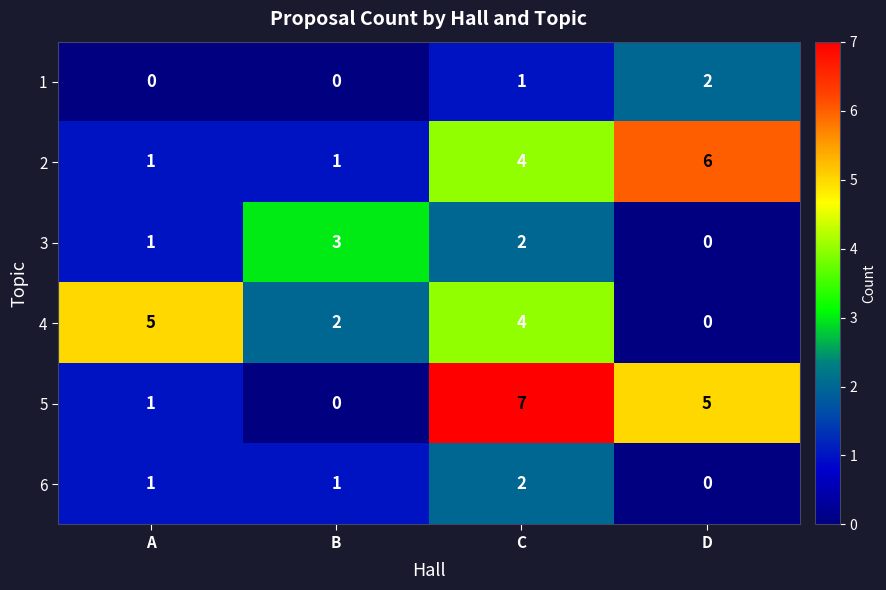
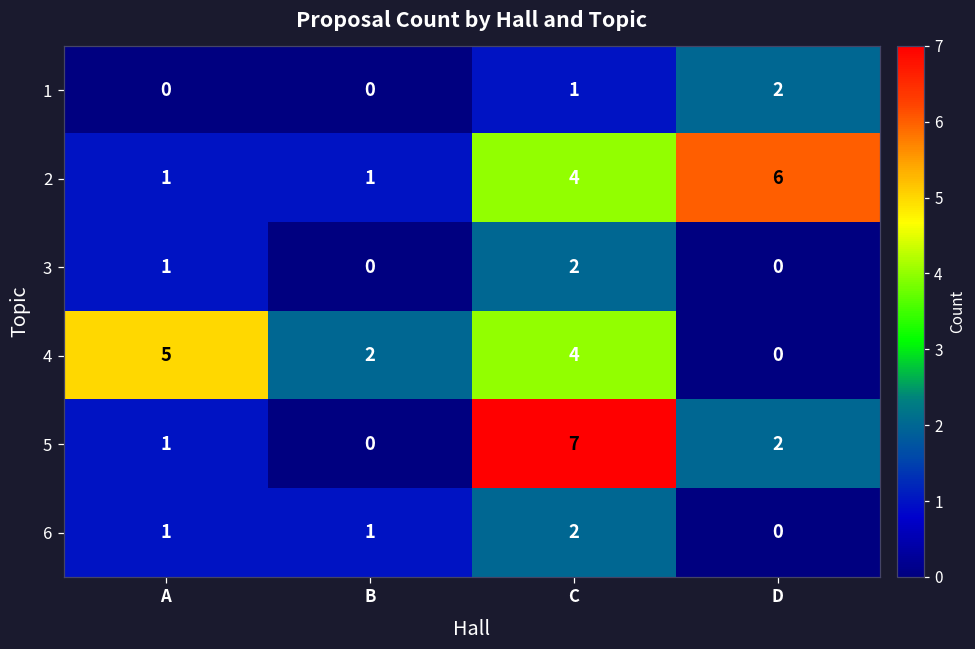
  {
    "1": {
      "A": 0,
      "B": 0,
      "C": 1,
      "D": 2
    },
    "2": {
      "A": 1,
      "B": 1,
      "C": 4,
      "D": 6
    },
    "3": {
      "A": 1,
-     "B": 3,
+     "B": 0,
      "C": 2,
      "D": 0
    },
    "4": {
      "A": 5,
      "B": 2,
      "C": 4,
      "D": 0
    },
    "5": {
      "A": 1,
      "B": 0,
      "C": 7,
-     "D": 5
+     "D": 2
    },
    "6": {
      "A": 1,
      "B": 1,
      "C": 2,
      "D": 0
    }
  }
